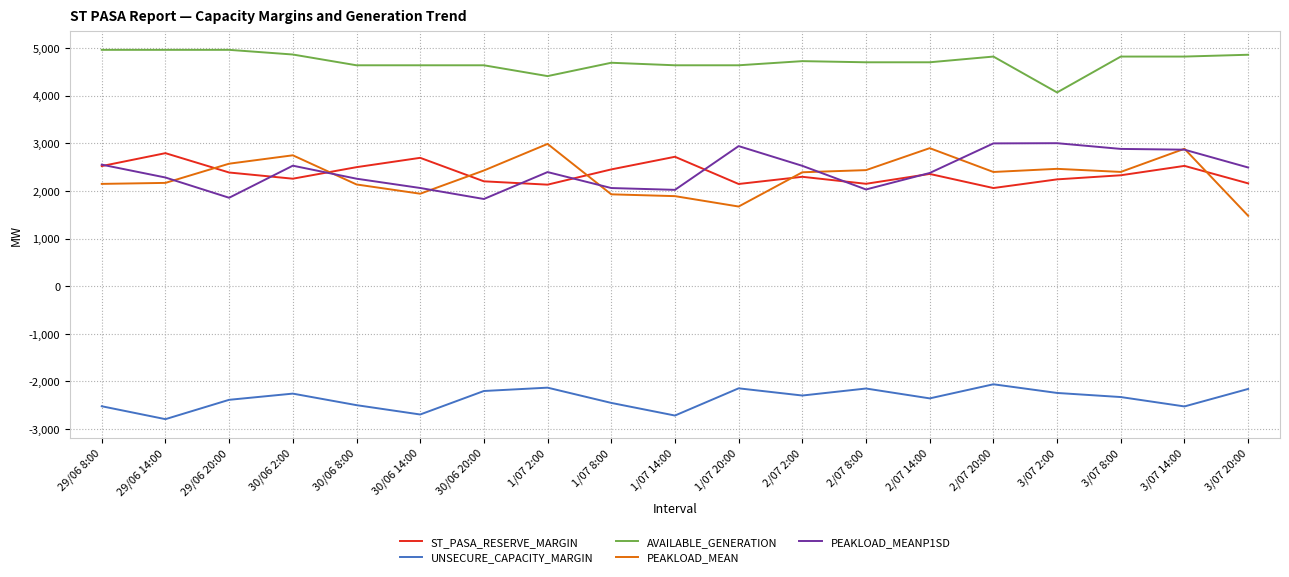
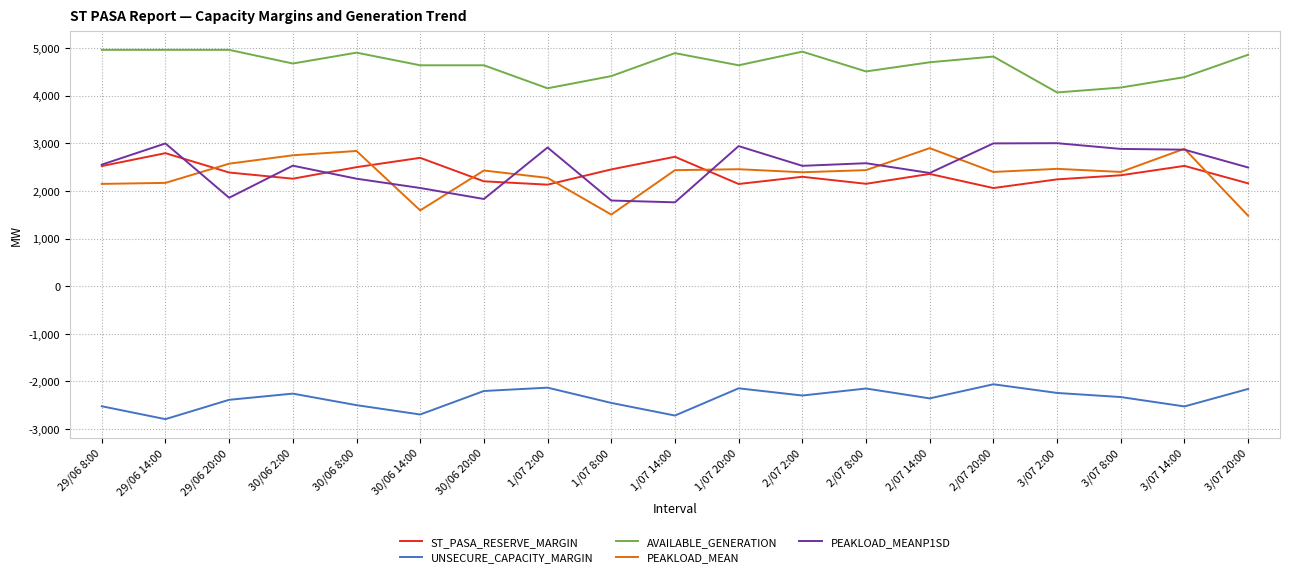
  {
    "ST_PASA_RESERVE_MARGIN": {
      "29/06 14:00": "2,800",
      "29/06 20:00": "2,400",
      "30/06 2:00": "2,300",
      "30/06 8:00": "2,500",
      "30/06 14:00": "2,700",
      "30/06 20:00": "2,200",
      "1/07 2:00": "2,100",
      "1/07 8:00": "2,500",
      "1/07 14:00": "2,700",
      "1/07 20:00": "2,100",
      "2/07 2:00": "2,300",
      "2/07 8:00": "2,100",
      "2/07 20:00": "2,100",
      "3/07 2:00": "2,200",
      "3/07 8:00": "2,300",
      "3/07 14:00": "2,500",
      "3/07 20:00": "2,200"
    },
    "UNSECURE_CAPACITY_MARGIN": {
      "29/06 8:00": "-2,500",
      "29/06 14:00": "-2,800",
      "29/06 20:00": "-2,400",
      "30/06 2:00": "-2,300",
      "30/06 8:00": "-2,500",
      "30/06 14:00": "-2,700",
      "30/06 20:00": "-2,200",
      "1/07 2:00": "-2,100",
      "1/07 8:00": "-2,500",
      "1/07 14:00": "-2,700",
      "1/07 20:00": "-2,100",
      "2/07 2:00": "-2,300",
      "2/07 8:00": "-2,100",
      "2/07 14:00": "-2,400",
      "2/07 20:00": "-2,100",
      "3/07 2:00": "-2,200",
      "3/07 8:00": "-2,300",
      "3/07 14:00": "-2,500",
      "3/07 20:00": "-2,200"
    },
    "AVAILABLE_GENERATION": {
      "29/06 8:00": "5,000",
      "29/06 14:00": "5,000",
      "29/06 20:00": "5,000",
-     "30/06 2:00": "4,900",
-     "30/06 8:00": "4,600",
+     "30/06 2:00": "4,700",
+     "30/06 8:00": "4,900",
      "30/06 14:00": "4,600",
      "30/06 20:00": "4,600",
-     "1/07 2:00": "4,400",
-     "1/07 8:00": "4,700",
-     "1/07 14:00": "4,600",
+     "1/07 2:00": "4,200",
+     "1/07 8:00": "4,400",
+     "1/07 14:00": "4,900",
      "1/07 20:00": "4,600",
-     "2/07 2:00": "4,700",
-     "2/07 8:00": "4,700",
+     "2/07 2:00": "4,900",
+     "2/07 8:00": "4,500",
      "2/07 14:00": "4,700",
      "2/07 20:00": "4,800",
      "3/07 2:00": "4,100",
-     "3/07 8:00": "4,800",
-     "3/07 14:00": "4,800",
+     "3/07 8:00": "4,200",
+     "3/07 14:00": "4,400",
      "3/07 20:00": "4,900"
    },
    "PEAKLOAD_MEAN": {
      "29/06 8:00": "2,100",
      "29/06 14:00": "2,200",
      "29/06 20:00": "2,600",
      "30/06 2:00": "2,700",
-     "30/06 8:00": "2,100",
-     "30/06 14:00": "1,900",
+     "30/06 8:00": "2,800",
+     "30/06 14:00": "1,600",
      "30/06 20:00": "2,400",
-     "1/07 2:00": "3,000",
-     "1/07 8:00": "1,900",
-     "1/07 14:00": "1,900",
-     "1/07 20:00": "1,700",
+     "1/07 2:00": "2,300",
+     "1/07 8:00": "1,500",
+     "1/07 14:00": "2,400",
+     "1/07 20:00": "2,500",
      "2/07 2:00": "2,400",
      "2/07 8:00": "2,400",
      "2/07 14:00": "2,900",
      "2/07 20:00": "2,400",
      "3/07 2:00": "2,500",
      "3/07 8:00": "2,400",
      "3/07 20:00": "1,500"
    },
    "PEAKLOAD_MEANP1SD": {
-     "29/06 14:00": "2,300",
+     "29/06 14:00": "3,000",
      "29/06 20:00": "1,900",
      "30/06 2:00": "2,500",
      "30/06 8:00": "2,300",
      "30/06 14:00": "2,100",
      "30/06 20:00": "1,800",
-     "1/07 2:00": "2,400",
-     "1/07 8:00": "2,100",
-     "1/07 14:00": "2,000",
+     "1/07 2:00": "2,900",
+     "1/07 8:00": "1,800",
+     "1/07 14:00": "1,800",
      "1/07 20:00": "2,900",
      "2/07 2:00": "2,500",
-     "2/07 8:00": "2,000",
+     "2/07 8:00": "2,600",
      "2/07 20:00": "3,000",
      "3/07 2:00": "3,000",
      "3/07 8:00": "2,900",
      "3/07 20:00": "2,500"
    }
  }
